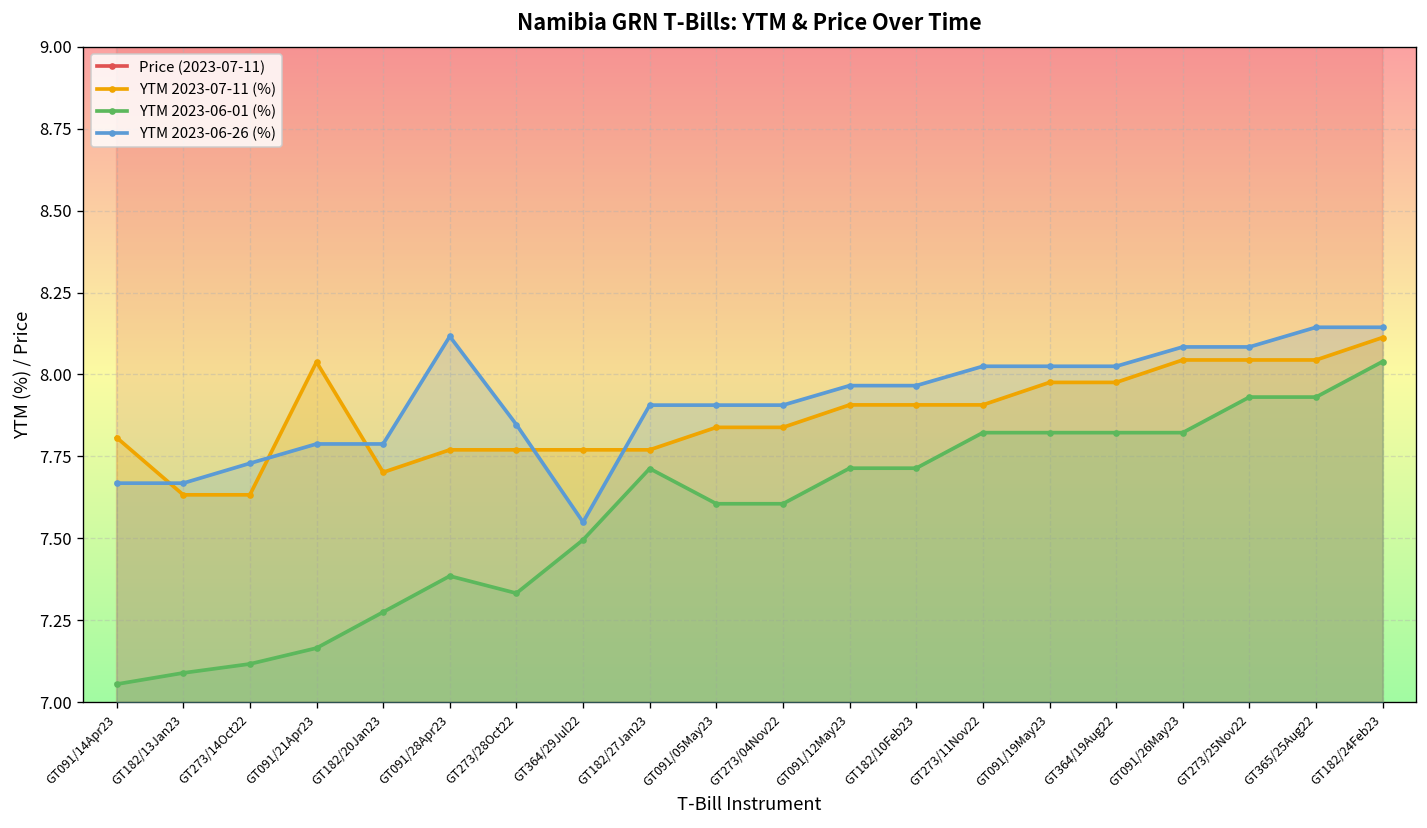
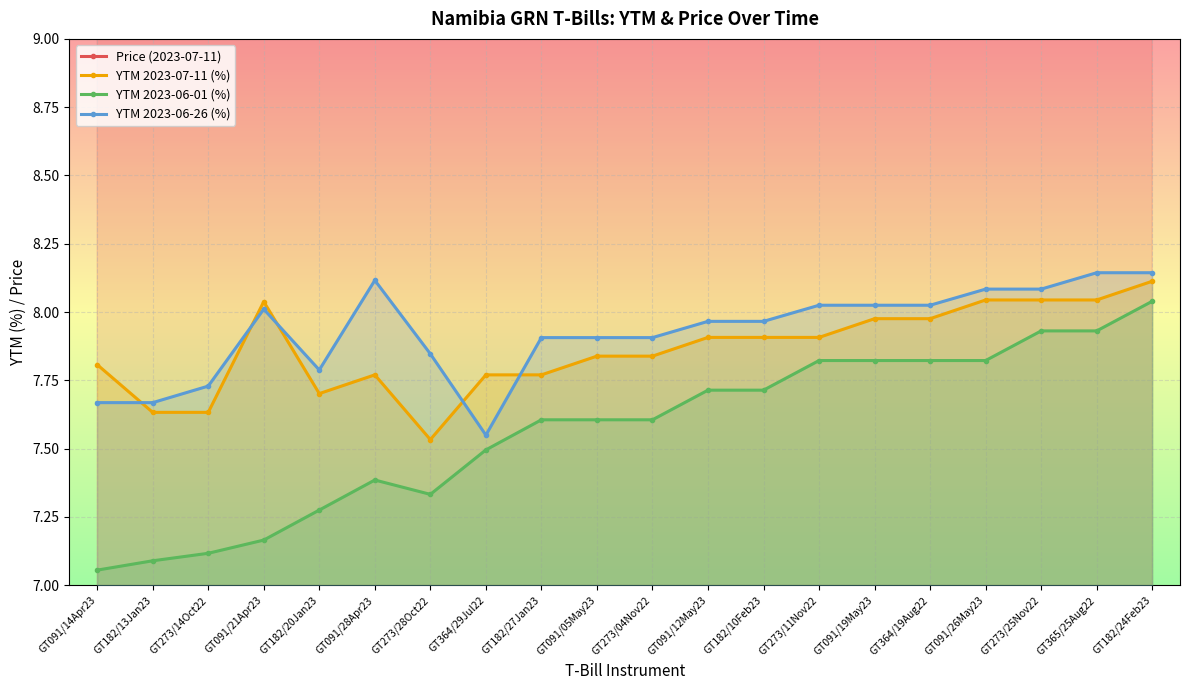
  {
    "YTM 2023-07-11 (%)": {
      "GT091/14Apr23": 7.81,
      "GT182/13Jan23": 7.63,
      "GT273/14Oct22": 7.63,
      "GT091/21Apr23": 8.04,
      "GT182/20Jan23": 7.70,
      "GT091/28Apr23": 7.77,
-     "GT273/28Oct22": 7.77,
+     "GT273/28Oct22": 7.53,
      "GT364/29Jul22": 7.77,
      "GT182/27Jan23": 7.77,
      "GT091/05May23": 7.84,
      "GT273/04Nov22": 7.84,
      "GT091/12May23": 7.91,
      "GT182/10Feb23": 7.91,
      "GT273/11Nov22": 7.91,
      "GT091/19May23": 7.98,
      "GT364/19Aug22": 7.98,
      "GT091/26May23": 8.04,
      "GT273/25Nov22": 8.04,
      "GT365/25Aug22": 8.04,
      "GT182/24Feb23": 8.11
    },
    "YTM 2023-06-01 (%)": {
      "GT091/14Apr23": 7.06,
      "GT182/13Jan23": 7.09,
      "GT273/14Oct22": 7.12,
      "GT091/21Apr23": 7.17,
      "GT182/20Jan23": 7.28,
      "GT091/28Apr23": 7.39,
      "GT273/28Oct22": 7.33,
      "GT364/29Jul22": 7.50,
-     "GT182/27Jan23": 7.71,
+     "GT182/27Jan23": 7.61,
      "GT091/05May23": 7.61,
      "GT273/04Nov22": 7.61,
      "GT091/12May23": 7.71,
      "GT182/10Feb23": 7.71,
      "GT273/11Nov22": 7.82,
      "GT091/19May23": 7.82,
      "GT364/19Aug22": 7.82,
      "GT091/26May23": 7.82,
      "GT273/25Nov22": 7.93,
      "GT365/25Aug22": 7.93,
      "GT182/24Feb23": 8.04
    },
    "YTM 2023-06-26 (%)": {
      "GT091/14Apr23": 7.67,
      "GT182/13Jan23": 7.67,
      "GT273/14Oct22": 7.73,
-     "GT091/21Apr23": 7.79,
+     "GT091/21Apr23": 8.01,
      "GT182/20Jan23": 7.79,
      "GT091/28Apr23": 8.12,
      "GT273/28Oct22": 7.85,
      "GT364/29Jul22": 7.55,
      "GT182/27Jan23": 7.91,
      "GT091/05May23": 7.91,
      "GT273/04Nov22": 7.91,
      "GT091/12May23": 7.97,
      "GT182/10Feb23": 7.97,
      "GT273/11Nov22": 8.02,
      "GT091/19May23": 8.02,
      "GT364/19Aug22": 8.02,
      "GT091/26May23": 8.08,
      "GT273/25Nov22": 8.08,
      "GT365/25Aug22": 8.14,
      "GT182/24Feb23": 8.14
    }
  }
